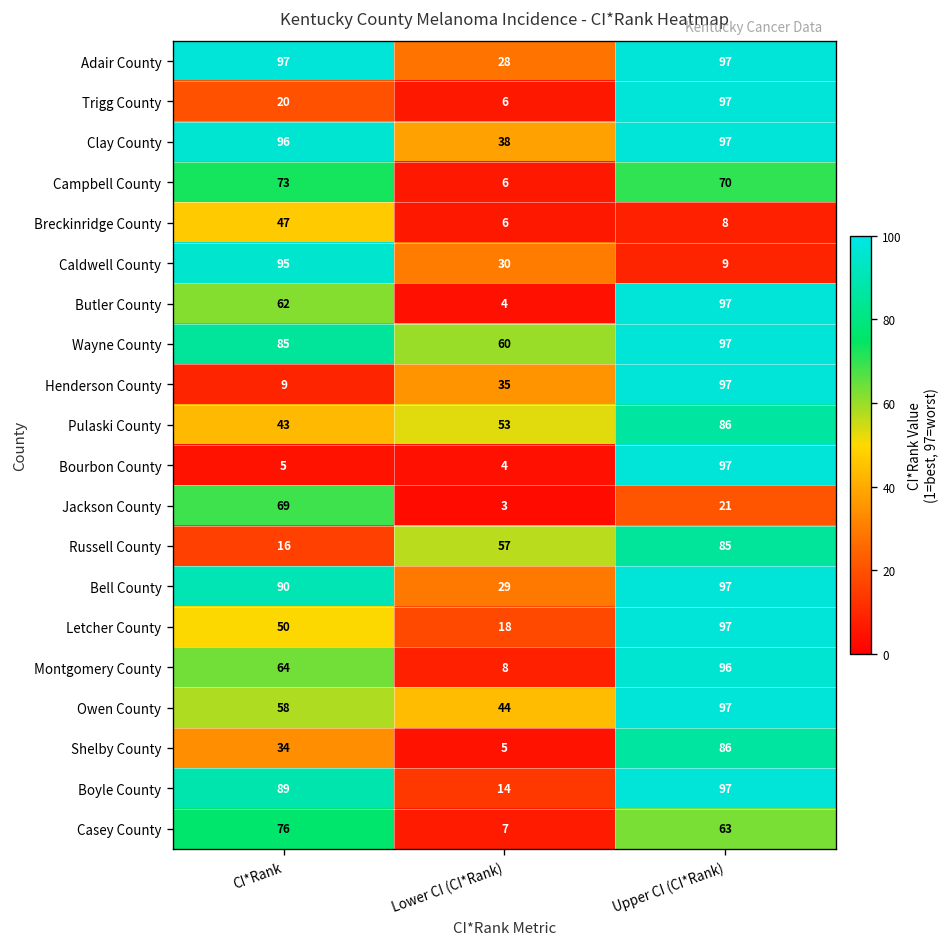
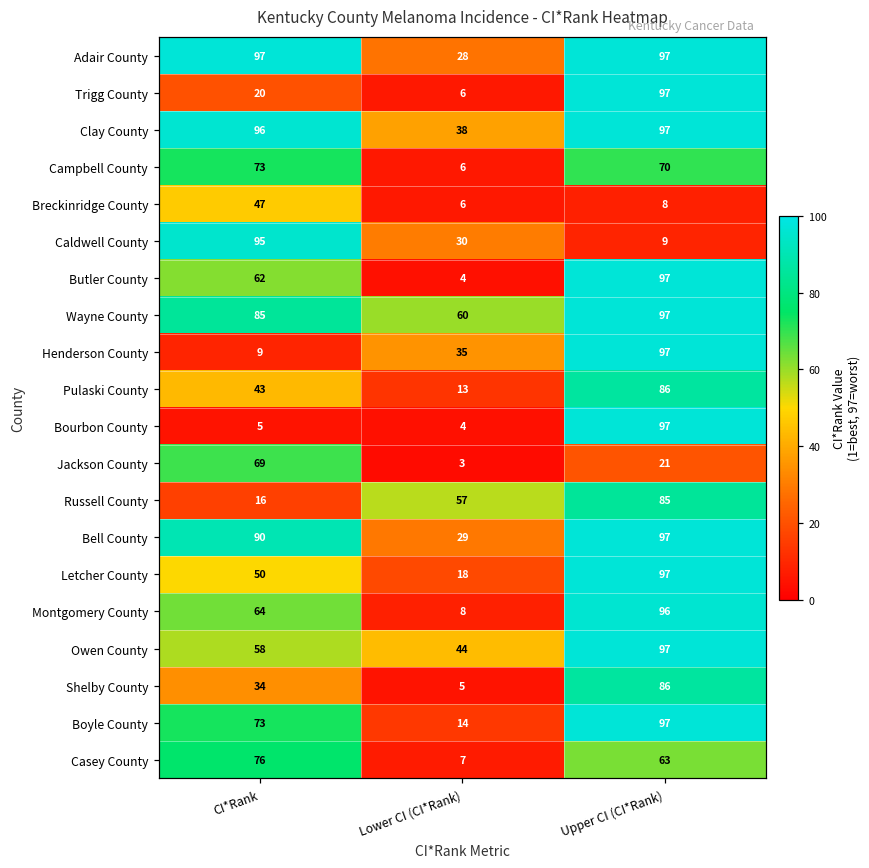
  {
    "Adair County": {
      "CI*Rank": 97,
      "Lower CI (CI*Rank)": 28,
      "Upper CI (CI*Rank)": 97
    },
    "Trigg County": {
      "CI*Rank": 20,
      "Lower CI (CI*Rank)": 6,
      "Upper CI (CI*Rank)": 97
    },
    "Clay County": {
      "CI*Rank": 96,
      "Lower CI (CI*Rank)": 38,
      "Upper CI (CI*Rank)": 97
    },
    "Campbell County": {
      "CI*Rank": 73,
      "Lower CI (CI*Rank)": 6,
      "Upper CI (CI*Rank)": 70
    },
    "Breckinridge County": {
      "CI*Rank": 47,
      "Lower CI (CI*Rank)": 6,
      "Upper CI (CI*Rank)": 8
    },
    "Caldwell County": {
      "CI*Rank": 95,
      "Lower CI (CI*Rank)": 30,
      "Upper CI (CI*Rank)": 9
    },
    "Butler County": {
      "CI*Rank": 62,
      "Lower CI (CI*Rank)": 4,
      "Upper CI (CI*Rank)": 97
    },
    "Wayne County": {
      "CI*Rank": 85,
      "Lower CI (CI*Rank)": 60,
      "Upper CI (CI*Rank)": 97
    },
    "Henderson County": {
      "CI*Rank": 9,
      "Lower CI (CI*Rank)": 35,
      "Upper CI (CI*Rank)": 97
    },
    "Pulaski County": {
      "CI*Rank": 43,
-     "Lower CI (CI*Rank)": 53,
+     "Lower CI (CI*Rank)": 13,
      "Upper CI (CI*Rank)": 86
    },
    "Bourbon County": {
      "CI*Rank": 5,
      "Lower CI (CI*Rank)": 4,
      "Upper CI (CI*Rank)": 97
    },
    "Jackson County": {
      "CI*Rank": 69,
      "Lower CI (CI*Rank)": 3,
      "Upper CI (CI*Rank)": 21
    },
    "Russell County": {
      "CI*Rank": 16,
      "Lower CI (CI*Rank)": 57,
      "Upper CI (CI*Rank)": 85
    },
    "Bell County": {
      "CI*Rank": 90,
      "Lower CI (CI*Rank)": 29,
      "Upper CI (CI*Rank)": 97
    },
    "Letcher County": {
      "CI*Rank": 50,
      "Lower CI (CI*Rank)": 18,
      "Upper CI (CI*Rank)": 97
    },
    "Montgomery County": {
      "CI*Rank": 64,
      "Lower CI (CI*Rank)": 8,
      "Upper CI (CI*Rank)": 96
    },
    "Owen County": {
      "CI*Rank": 58,
      "Lower CI (CI*Rank)": 44,
      "Upper CI (CI*Rank)": 97
    },
    "Shelby County": {
      "CI*Rank": 34,
      "Lower CI (CI*Rank)": 5,
      "Upper CI (CI*Rank)": 86
    },
    "Boyle County": {
-     "CI*Rank": 89,
+     "CI*Rank": 73,
      "Lower CI (CI*Rank)": 14,
      "Upper CI (CI*Rank)": 97
    },
    "Casey County": {
      "CI*Rank": 76,
      "Lower CI (CI*Rank)": 7,
      "Upper CI (CI*Rank)": 63
    }
  }
